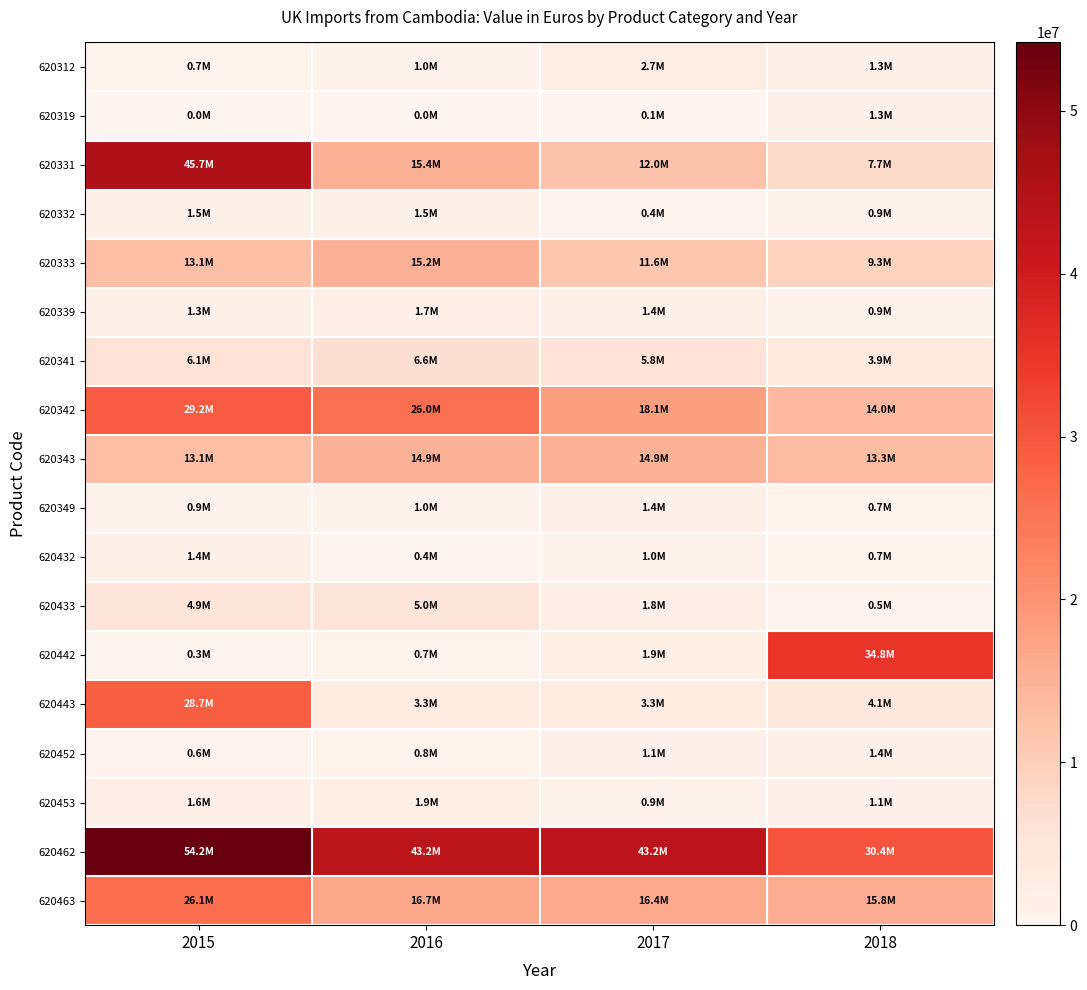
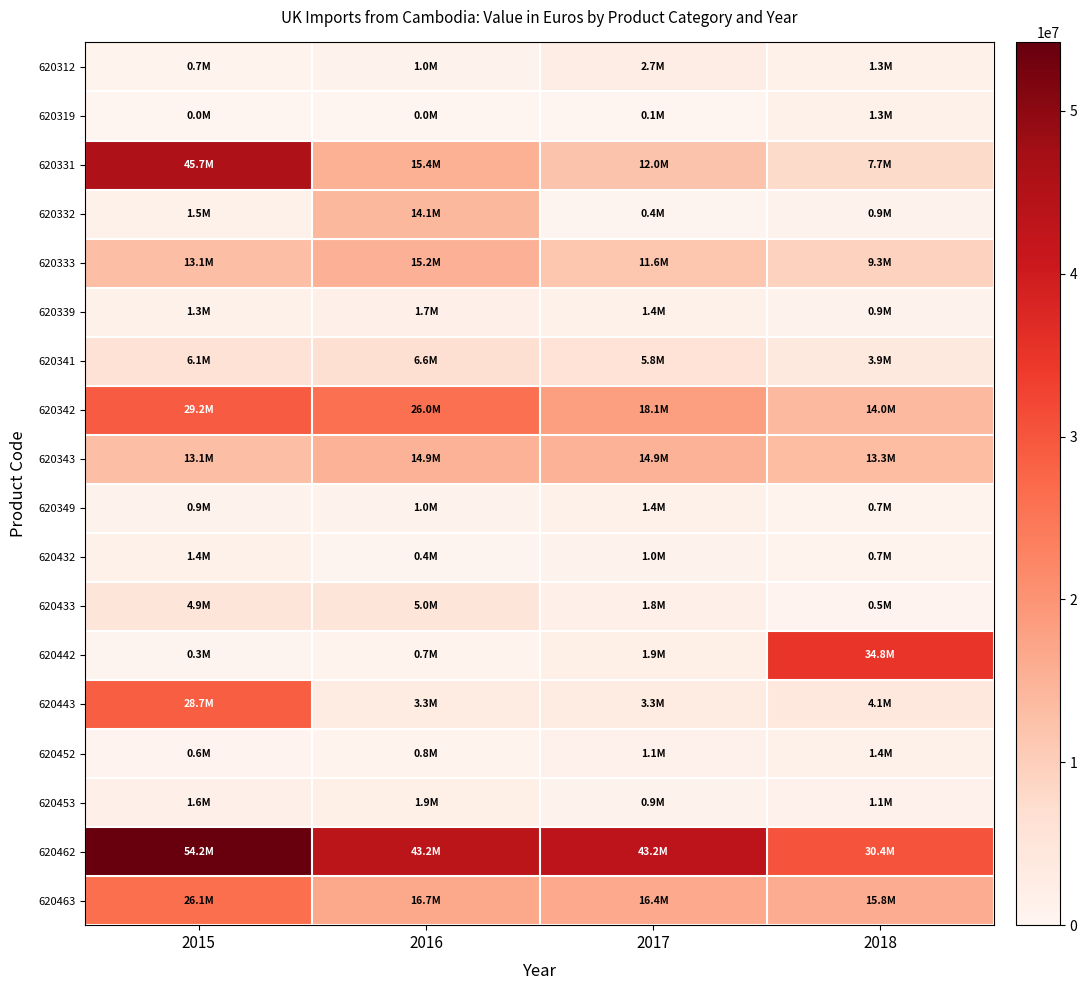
  {
    "620312": {
      "2015": "0.7M",
      "2016": "1.0M",
      "2017": "2.7M",
      "2018": "1.3M"
    },
    "620319": {
      "2015": "0.0M",
      "2016": "0.0M",
      "2017": "0.1M",
      "2018": "1.3M"
    },
    "620331": {
      "2015": "45.7M",
      "2016": "15.4M",
      "2017": "12.0M",
      "2018": "7.7M"
    },
    "620332": {
      "2015": "1.5M",
-     "2016": "1.5M",
+     "2016": "14.1M",
      "2017": "0.4M",
      "2018": "0.9M"
    },
    "620333": {
      "2015": "13.1M",
      "2016": "15.2M",
      "2017": "11.6M",
      "2018": "9.3M"
    },
    "620339": {
      "2015": "1.3M",
      "2016": "1.7M",
      "2017": "1.4M",
      "2018": "0.9M"
    },
    "620341": {
      "2015": "6.1M",
      "2016": "6.6M",
      "2017": "5.8M",
      "2018": "3.9M"
    },
    "620342": {
      "2015": "29.2M",
      "2016": "26.0M",
      "2017": "18.1M",
      "2018": "14.0M"
    },
    "620343": {
      "2015": "13.1M",
      "2016": "14.9M",
      "2017": "14.9M",
      "2018": "13.3M"
    },
    "620349": {
      "2015": "0.9M",
      "2016": "1.0M",
      "2017": "1.4M",
      "2018": "0.7M"
    },
    "620432": {
      "2015": "1.4M",
      "2016": "0.4M",
      "2017": "1.0M",
      "2018": "0.7M"
    },
    "620433": {
      "2015": "4.9M",
      "2016": "5.0M",
      "2017": "1.8M",
      "2018": "0.5M"
    },
    "620442": {
      "2015": "0.3M",
      "2016": "0.7M",
      "2017": "1.9M",
      "2018": "34.8M"
    },
    "620443": {
      "2015": "28.7M",
      "2016": "3.3M",
      "2017": "3.3M",
      "2018": "4.1M"
    },
    "620452": {
      "2015": "0.6M",
      "2016": "0.8M",
      "2017": "1.1M",
      "2018": "1.4M"
    },
    "620453": {
      "2015": "1.6M",
      "2016": "1.9M",
      "2017": "0.9M",
      "2018": "1.1M"
    },
    "620462": {
      "2015": "54.2M",
      "2016": "43.2M",
      "2017": "43.2M",
      "2018": "30.4M"
    },
    "620463": {
      "2015": "26.1M",
      "2016": "16.7M",
      "2017": "16.4M",
      "2018": "15.8M"
    }
  }
